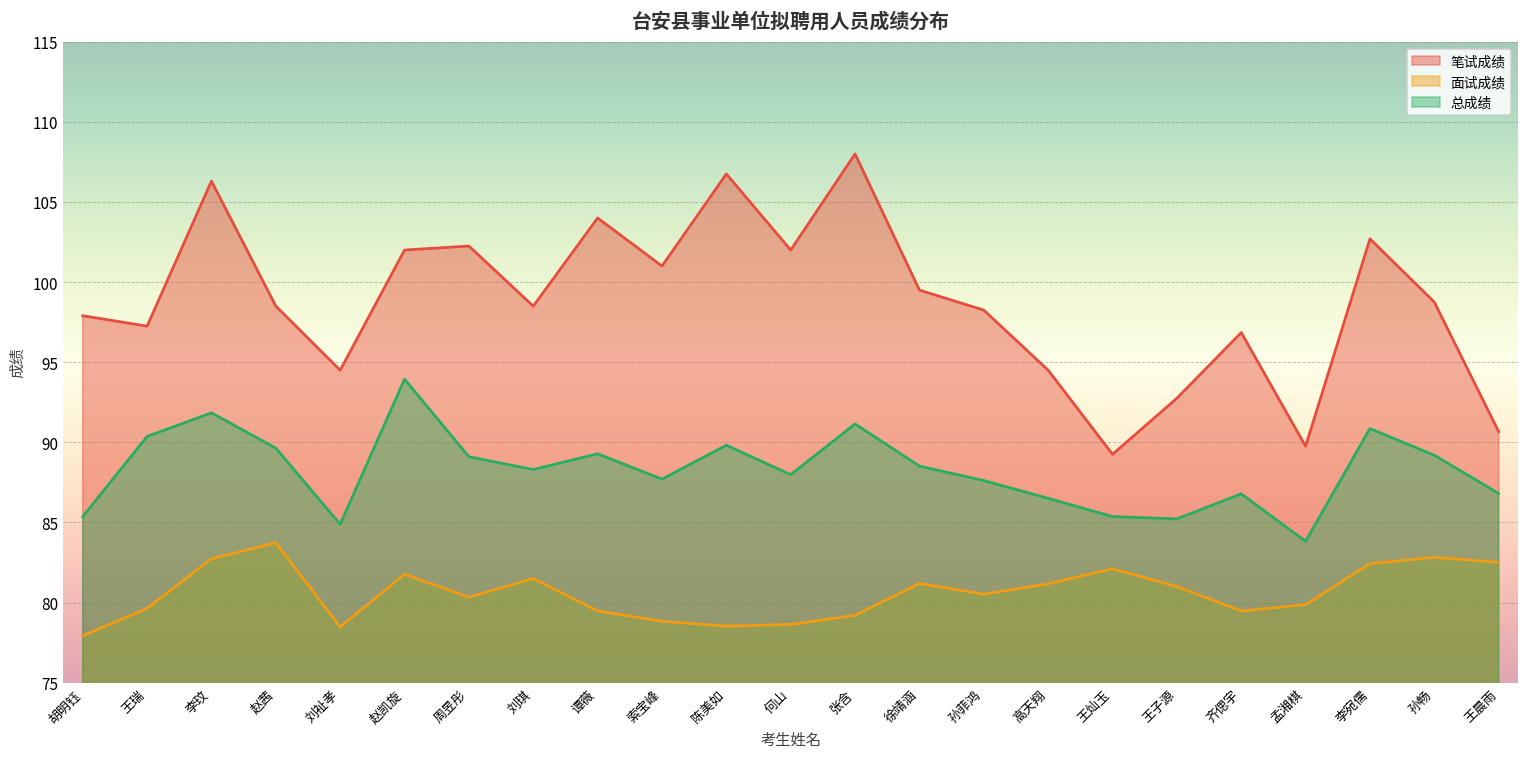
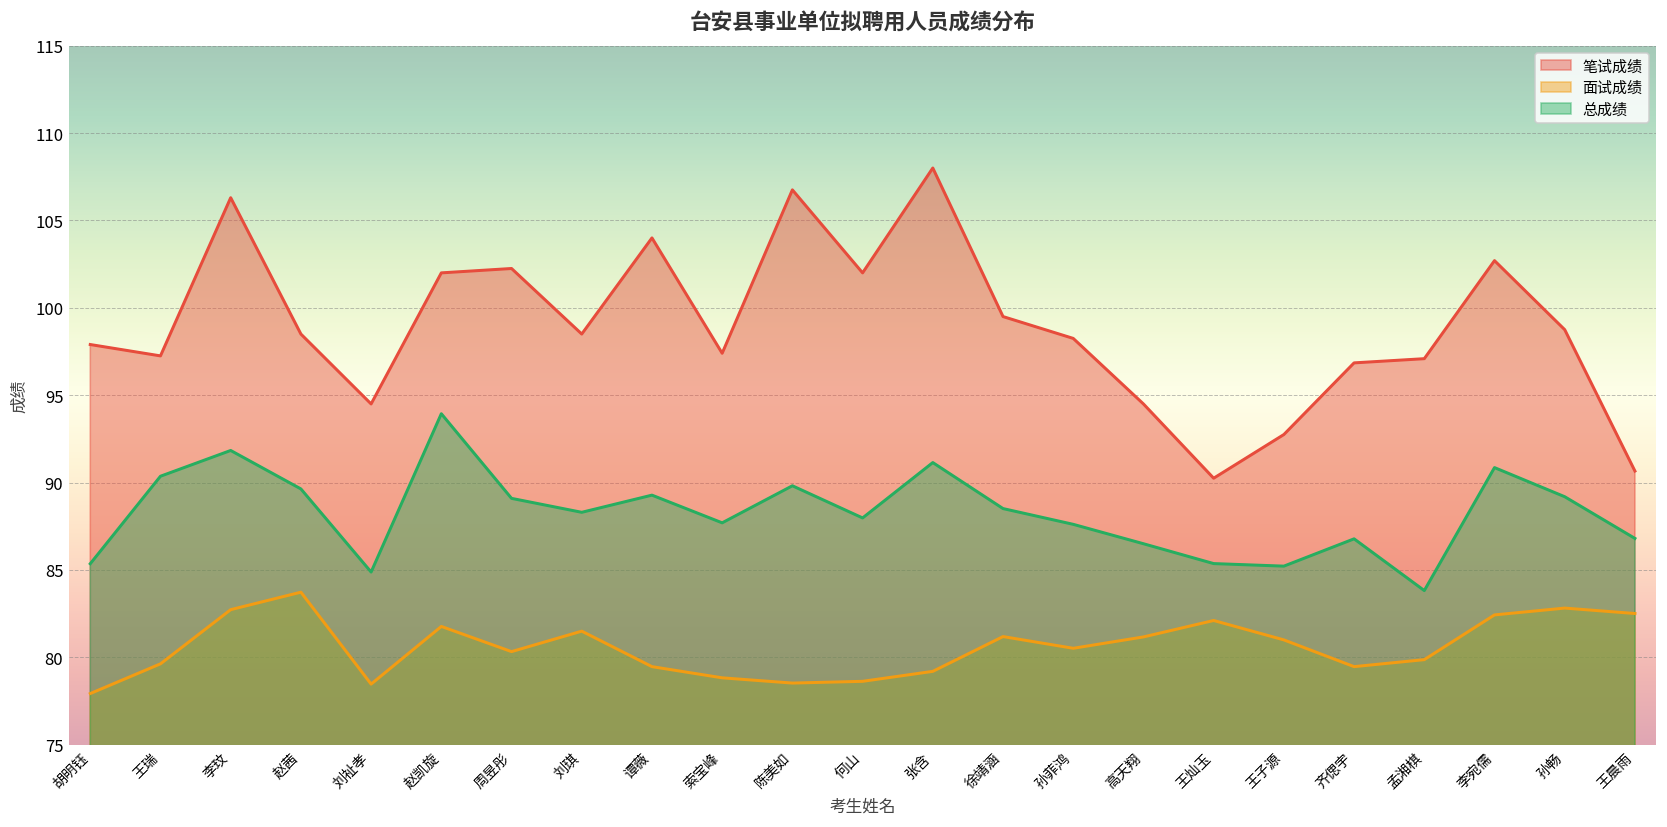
  {
    "笔试成绩": {
      "胡明钰": 97.9,
      "王瑞": 97.3,
      "李玟": 106.3,
      "赵茜": 98.5,
      "刘祉孝": 94.5,
      "赵凯旋": 102.0,
      "周昱彤": 102.3,
      "刘琪": 98.5,
      "谭薇": 104.0,
-     "索宝峰": 101.0,
+     "索宝峰": 97.4,
      "陈美如": 106.8,
      "何山": 102.0,
      "张含": 108.0,
      "徐靖涵": 99.5,
      "孙菲鸿": 98.3,
      "高天翔": 94.5,
-     "王灿玉": 89.3,
+     "王灿玉": 90.3,
      "王子源": 92.8,
      "齐偲宇": 96.9,
-     "孟湘棋": 89.8,
+     "孟湘棋": 97.1,
      "李宛儒": 102.7,
      "孙畅": 98.8,
      "王晨雨": 90.7
    },
    "面试成绩": {
      "胡明钰": 77.9,
      "王瑞": 79.6,
      "李玟": 82.7,
      "赵茜": 83.7,
      "刘祉孝": 78.5,
      "赵凯旋": 81.8,
      "周昱彤": 80.3,
      "刘琪": 81.5,
      "谭薇": 79.5,
      "索宝峰": 78.8,
      "陈美如": 78.5,
      "何山": 78.6,
      "张含": 79.2,
      "徐靖涵": 81.2,
      "孙菲鸿": 80.5,
      "高天翔": 81.2,
      "王灿玉": 82.1,
      "王子源": 81.0,
      "齐偲宇": 79.5,
      "孟湘棋": 79.9,
      "李宛儒": 82.4,
      "孙畅": 82.8,
      "王晨雨": 82.5
    },
    "总成绩": {
      "胡明钰": 85.4,
      "王瑞": 90.4,
      "李玟": 91.8,
      "赵茜": 89.6,
      "刘祉孝": 84.9,
      "赵凯旋": 93.9,
      "周昱彤": 89.1,
      "刘琪": 88.3,
      "谭薇": 89.3,
      "索宝峰": 87.7,
      "陈美如": 89.8,
      "何山": 88.0,
      "张含": 91.1,
      "徐靖涵": 88.5,
      "孙菲鸿": 87.6,
      "高天翔": 86.5,
      "王灿玉": 85.4,
      "王子源": 85.2,
      "齐偲宇": 86.8,
      "孟湘棋": 83.8,
      "李宛儒": 90.9,
      "孙畅": 89.2,
      "王晨雨": 86.8
    }
  }
